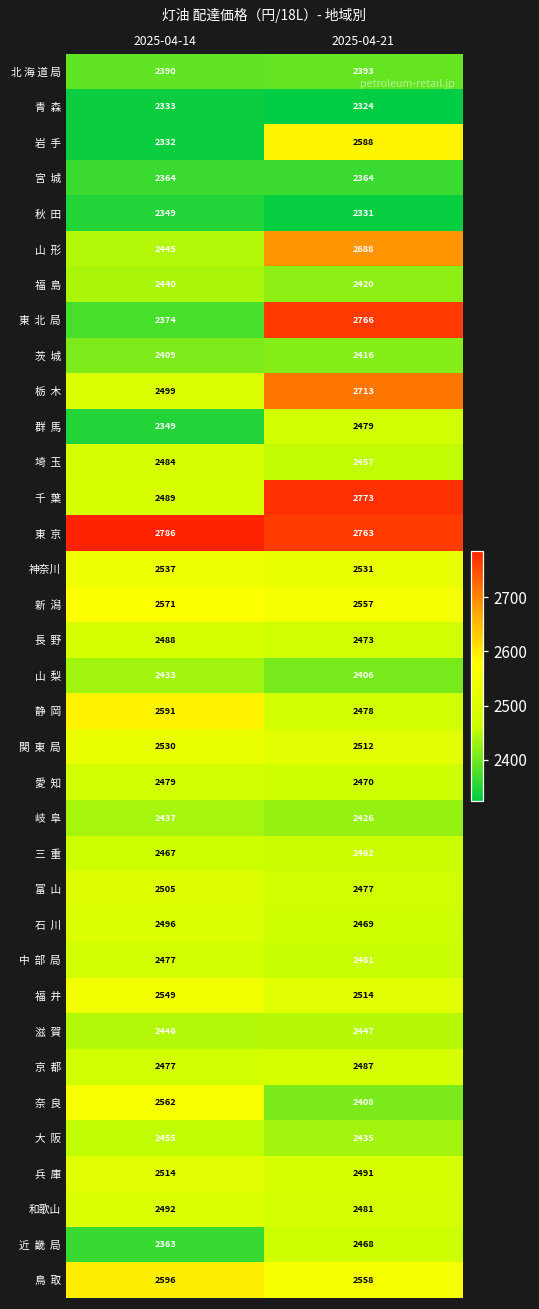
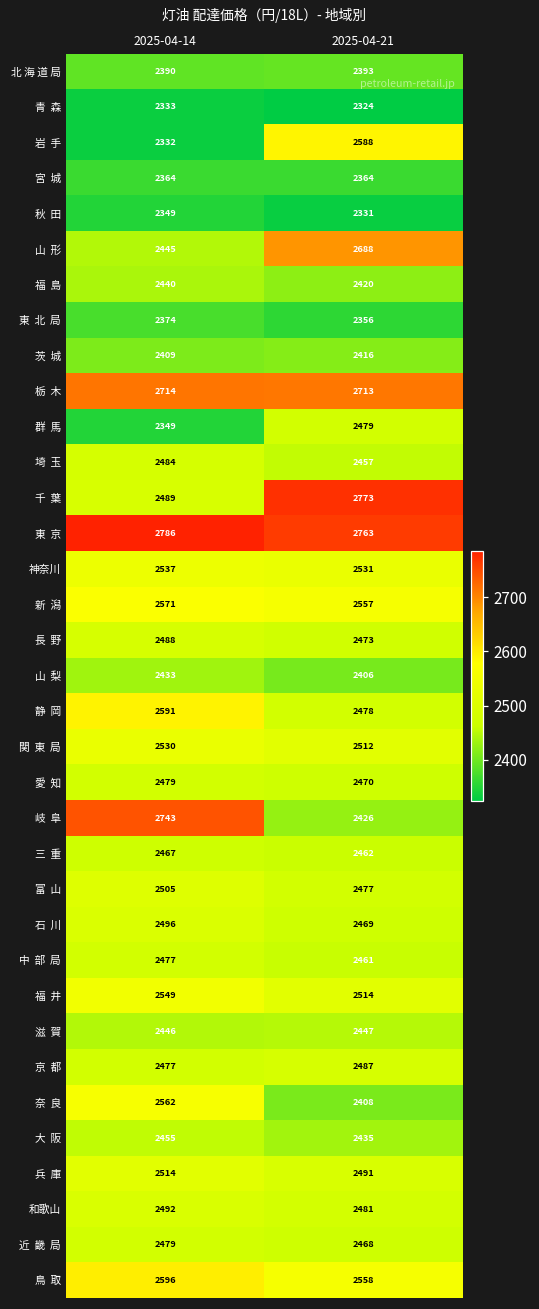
  {
    "北 海 道 局": {
      "2025-04-14": 2390
    },
    "青 森": {
      "2025-04-14": 2333,
      "2025-04-21": 2324
    },
    "岩 手": {
      "2025-04-14": 2332,
      "2025-04-21": 2588
    },
    "宮 城": {
      "2025-04-14": 2364,
      "2025-04-21": 2364
    },
    "秋 田": {
      "2025-04-14": 2349,
      "2025-04-21": 2331
    },
    "山 形": {
      "2025-04-14": 2445,
      "2025-04-21": 2688
    },
    "福 島": {
      "2025-04-14": 2440,
      "2025-04-21": 2420
    },
    "東 北 局": {
      "2025-04-14": 2374,
-     "2025-04-21": 2766
+     "2025-04-21": 2356
    },
    "茨 城": {
      "2025-04-14": 2409,
      "2025-04-21": 2416
    },
    "栃 木": {
-     "2025-04-14": 2499,
+     "2025-04-14": 2714,
      "2025-04-21": 2713
    },
    "群 馬": {
      "2025-04-14": 2349,
      "2025-04-21": 2479
    },
    "埼 玉": {
      "2025-04-14": 2484,
      "2025-04-21": 2457
    },
    "千 葉": {
      "2025-04-14": 2489,
      "2025-04-21": 2773
    },
    "東 京": {
      "2025-04-14": 2786,
      "2025-04-21": 2763
    },
    "神奈川": {
      "2025-04-14": 2537,
      "2025-04-21": 2531
    },
    "新 潟": {
      "2025-04-14": 2571,
      "2025-04-21": 2557
    },
    "長 野": {
      "2025-04-14": 2488,
      "2025-04-21": 2473
    },
    "山 梨": {
      "2025-04-14": 2433,
      "2025-04-21": 2406
    },
    "静 岡": {
      "2025-04-14": 2591,
      "2025-04-21": 2478
    },
    "関 東 局": {
      "2025-04-14": 2530,
      "2025-04-21": 2512
    },
    "愛 知": {
      "2025-04-14": 2479,
      "2025-04-21": 2470
    },
    "岐 阜": {
-     "2025-04-14": 2437,
+     "2025-04-14": 2743,
      "2025-04-21": 2426
    },
    "三 重": {
      "2025-04-14": 2467,
      "2025-04-21": 2462
    },
    "富 山": {
      "2025-04-14": 2505,
      "2025-04-21": 2477
    },
    "石 川": {
      "2025-04-14": 2496,
      "2025-04-21": 2469
    },
    "中 部 局": {
      "2025-04-14": 2477,
      "2025-04-21": 2461
    },
    "福 井": {
      "2025-04-14": 2549,
      "2025-04-21": 2514
    },
    "滋 賀": {
      "2025-04-14": 2446,
      "2025-04-21": 2447
    },
    "京 都": {
      "2025-04-14": 2477,
      "2025-04-21": 2487
    },
    "奈 良": {
      "2025-04-14": 2562,
      "2025-04-21": 2408
    },
    "大 阪": {
      "2025-04-14": 2455,
      "2025-04-21": 2435
    },
    "兵 庫": {
      "2025-04-14": 2514,
      "2025-04-21": 2491
    },
    "和歌山": {
      "2025-04-14": 2492,
      "2025-04-21": 2481
    },
    "近 畿 局": {
-     "2025-04-14": 2363,
+     "2025-04-14": 2479,
      "2025-04-21": 2468
    },
    "鳥 取": {
      "2025-04-14": 2596,
      "2025-04-21": 2558
    }
  }
